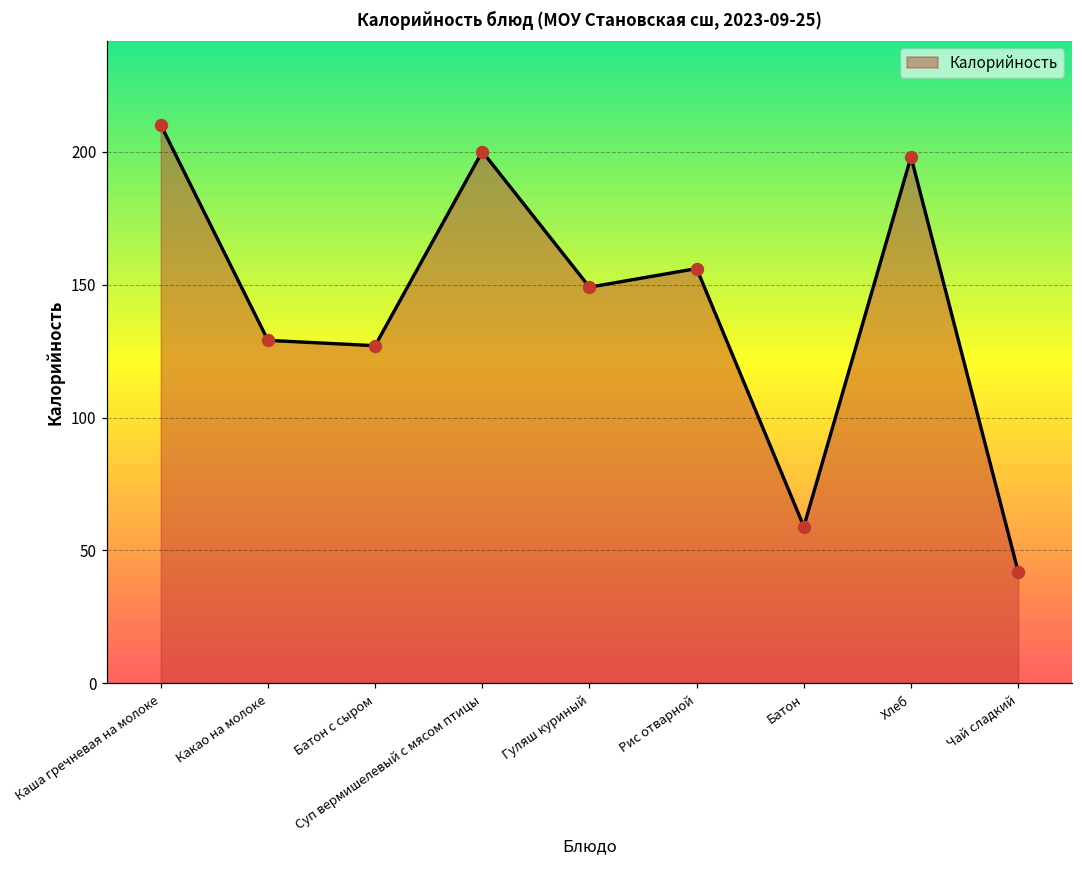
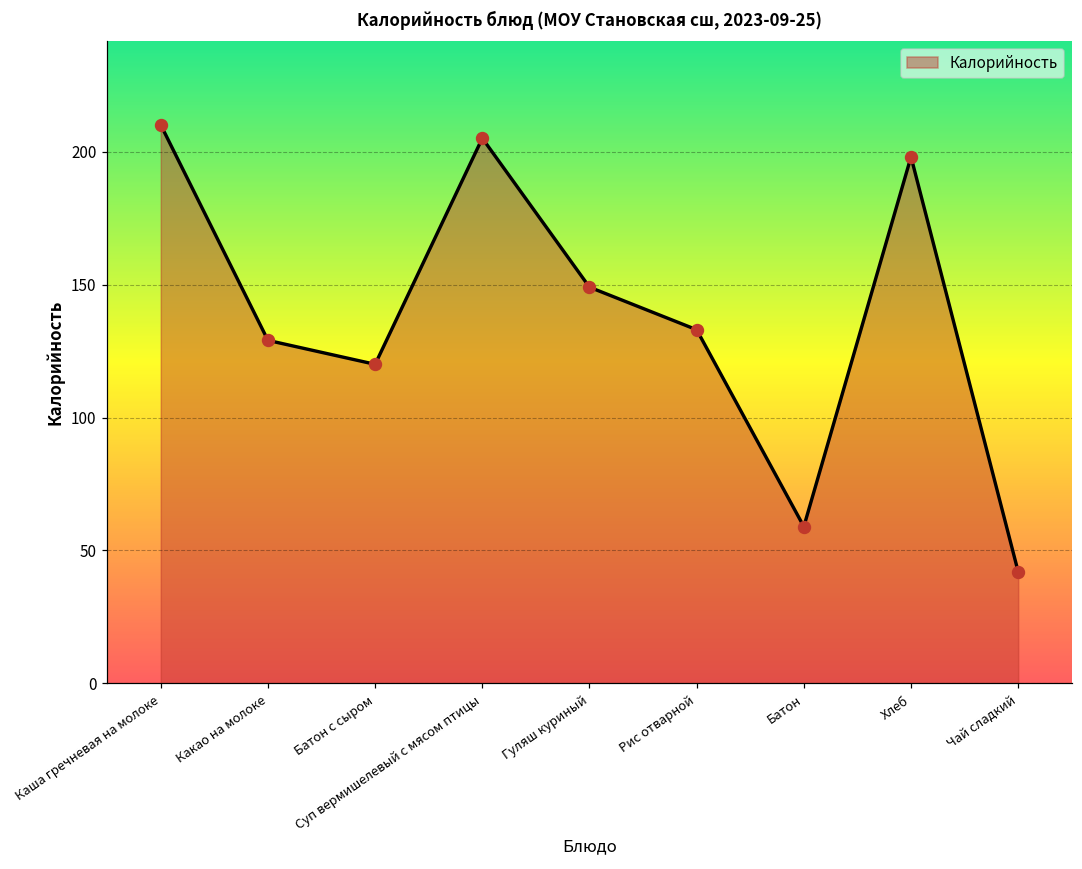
  {
    "Каша гречневая на молоке": 210,
    "Какао на молоке": 129,
-   "Батон с сыром": 127,
-   "Суп вермишелевый с мясом птицы": 200,
+   "Батон с сыром": 120,
+   "Суп вермишелевый с мясом птицы": 205,
    "Гуляш куриный": 149,
-   "Рис отварной": 156,
+   "Рис отварной": 133,
    "Батон": 59,
    "Хлеб": 198,
    "Чай сладкий": 42
  }
